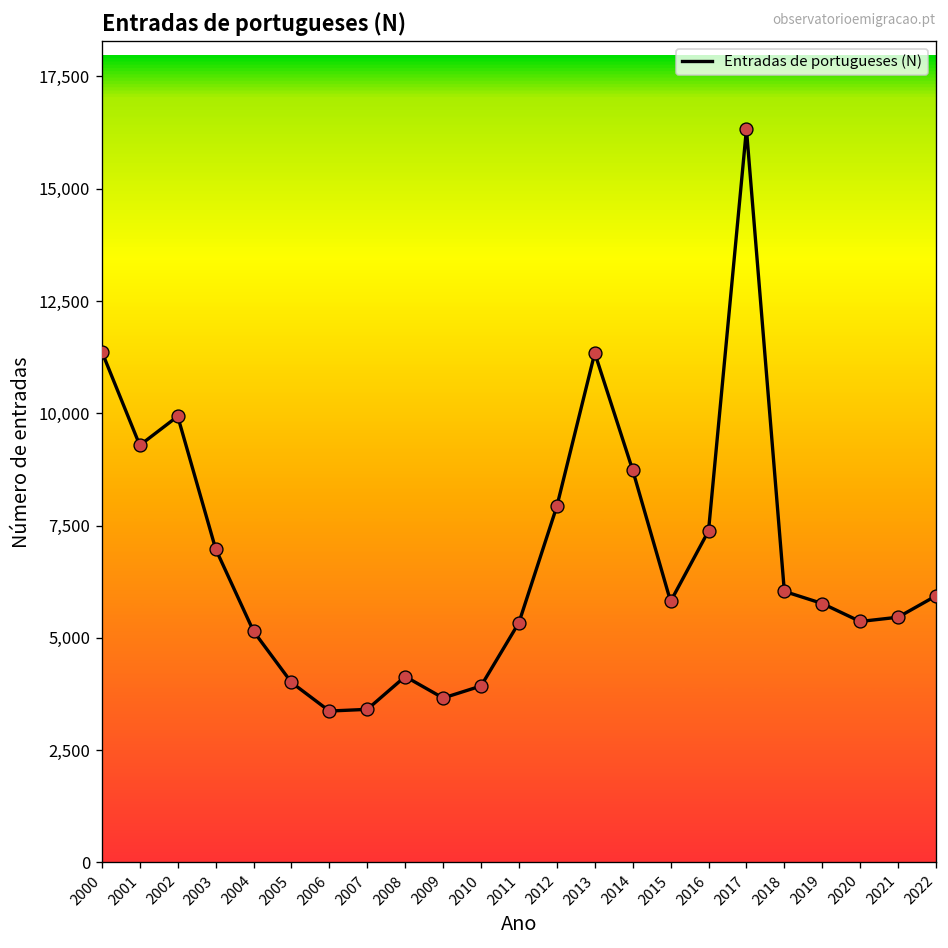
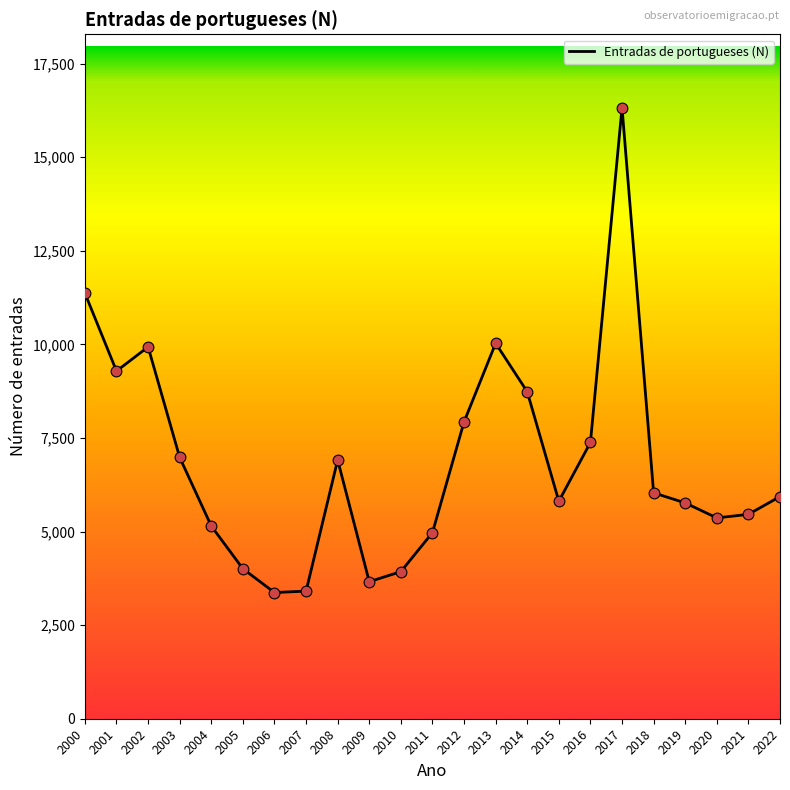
  {
    "2000": "11,400",
    "2001": "9,300",
    "2002": "9,900",
    "2003": "7,000",
    "2004": "5,100",
    "2005": "4,000",
    "2006": "3,400",
    "2007": "3,400",
-   "2008": "4,100",
+   "2008": "6,900",
    "2009": "3,700",
    "2010": "3,900",
-   "2011": "5,300",
+   "2011": "5,000",
    "2012": "7,900",
-   "2013": "11,300",
+   "2013": "10,000",
    "2014": "8,700",
    "2015": "5,800",
    "2016": "7,400",
    "2017": "16,300",
    "2018": "6,000",
    "2019": "5,800",
    "2020": "5,400",
    "2021": "5,500",
    "2022": "5,900"
  }
